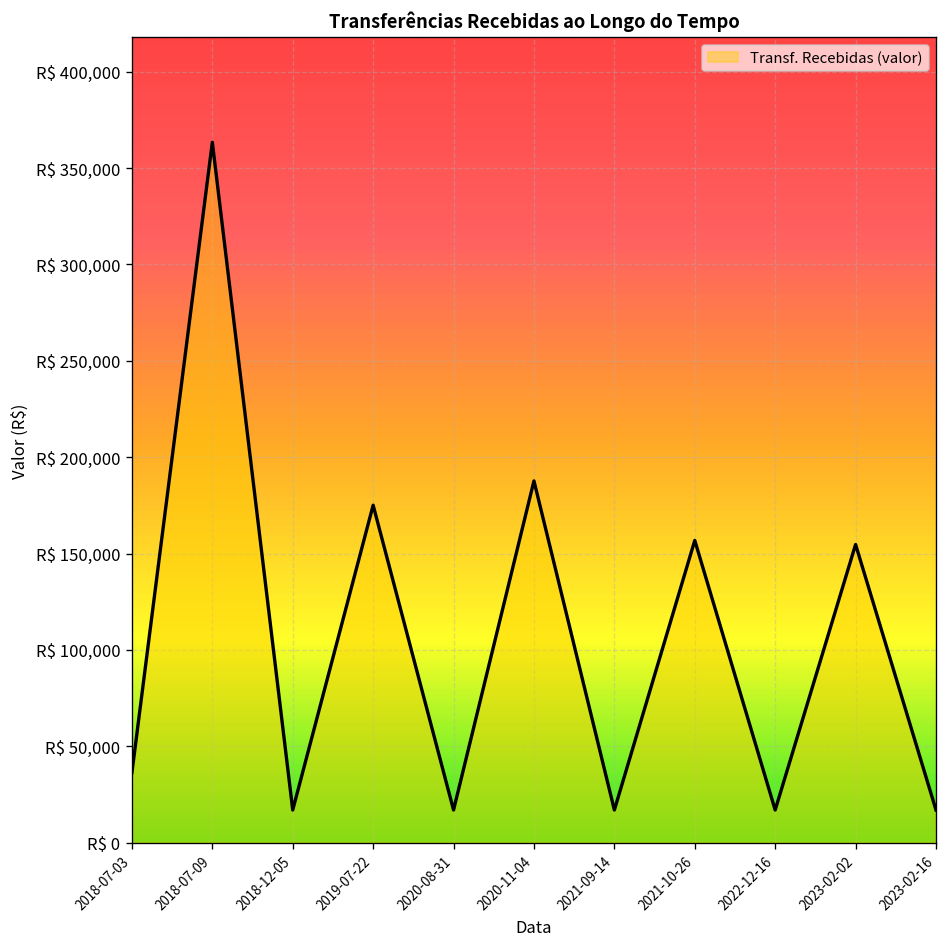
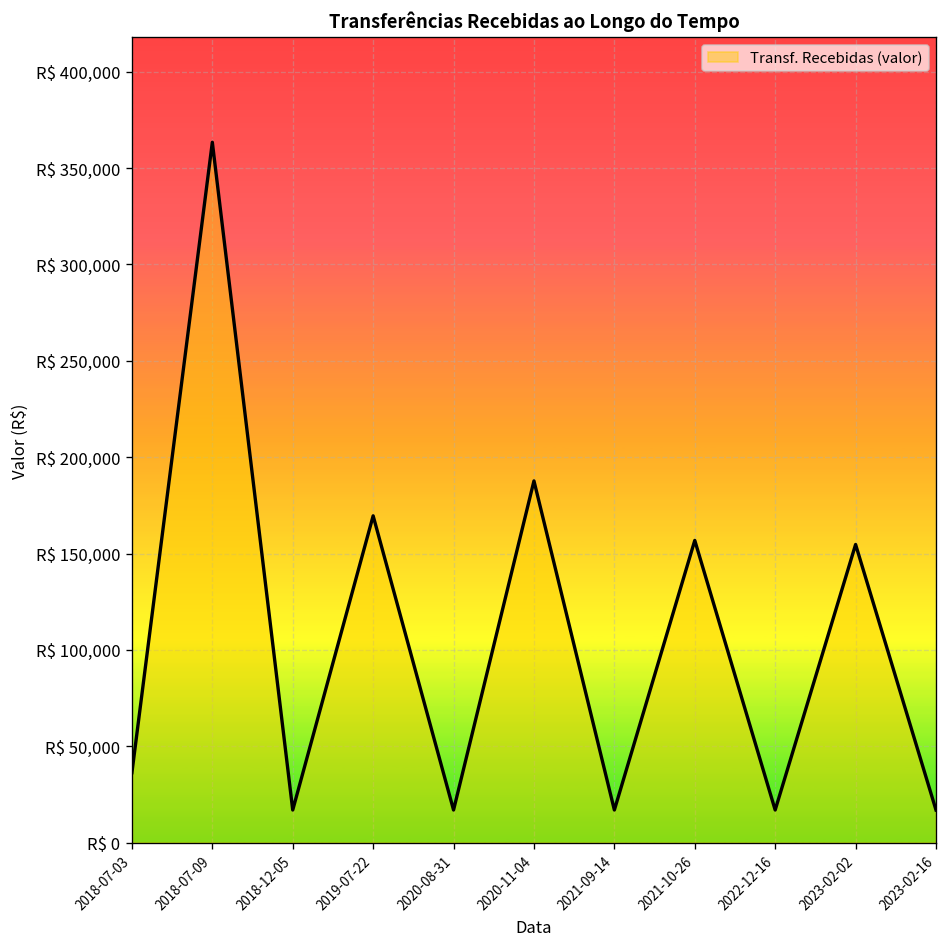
  {
    "2018-07-03": "R$ 36,000",
    "2018-07-09": "R$ 363,000",
    "2018-12-05": "R$ 17,000",
-   "2019-07-22": "R$ 175,000",
+   "2019-07-22": "R$ 170,000",
    "2020-08-31": "R$ 17,000",
    "2020-11-04": "R$ 188,000",
    "2021-09-14": "R$ 17,000",
    "2021-10-26": "R$ 157,000",
    "2022-12-16": "R$ 17,000",
    "2023-02-02": "R$ 155,000",
    "2023-02-16": "R$ 17,000"
  }
